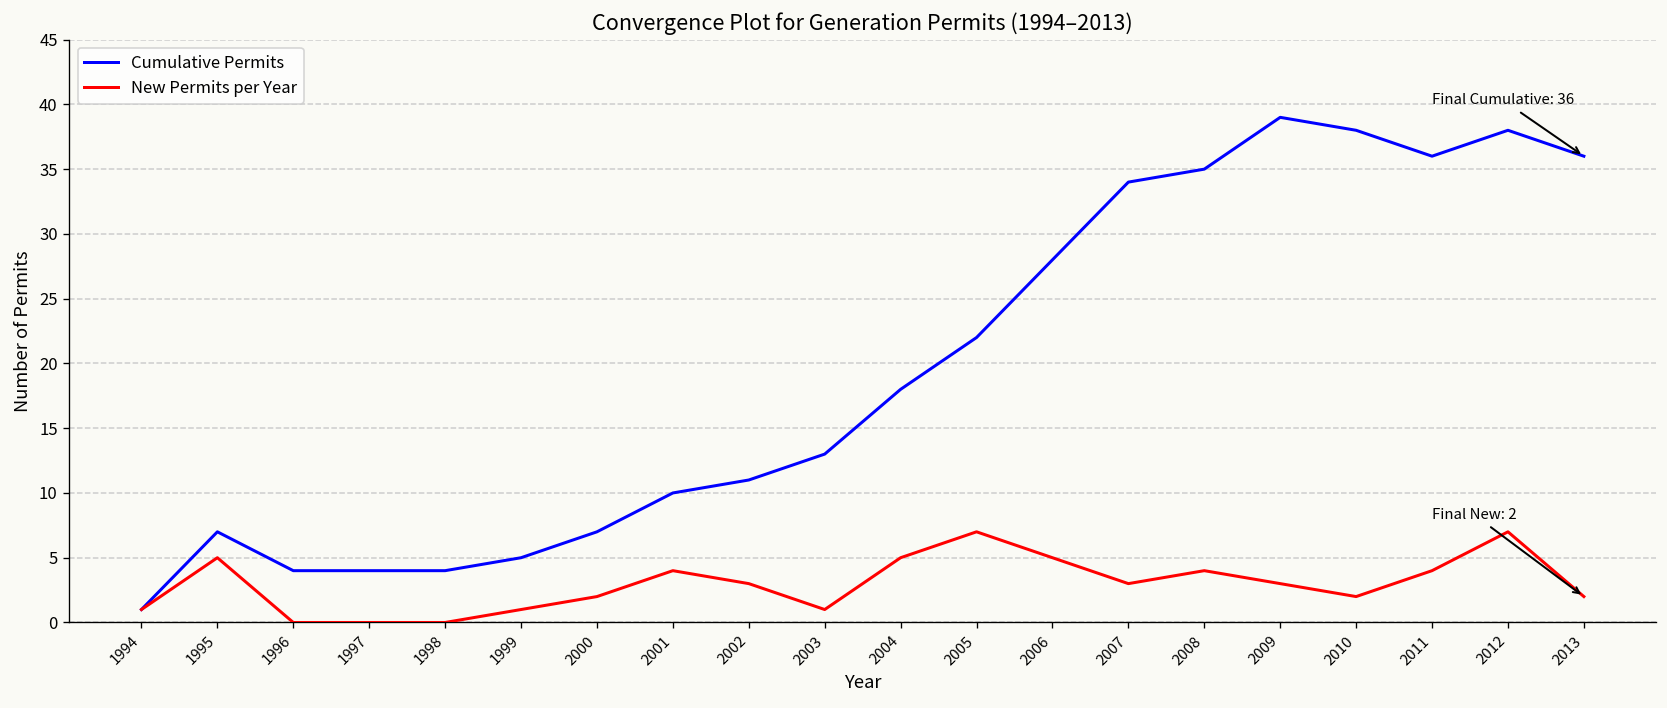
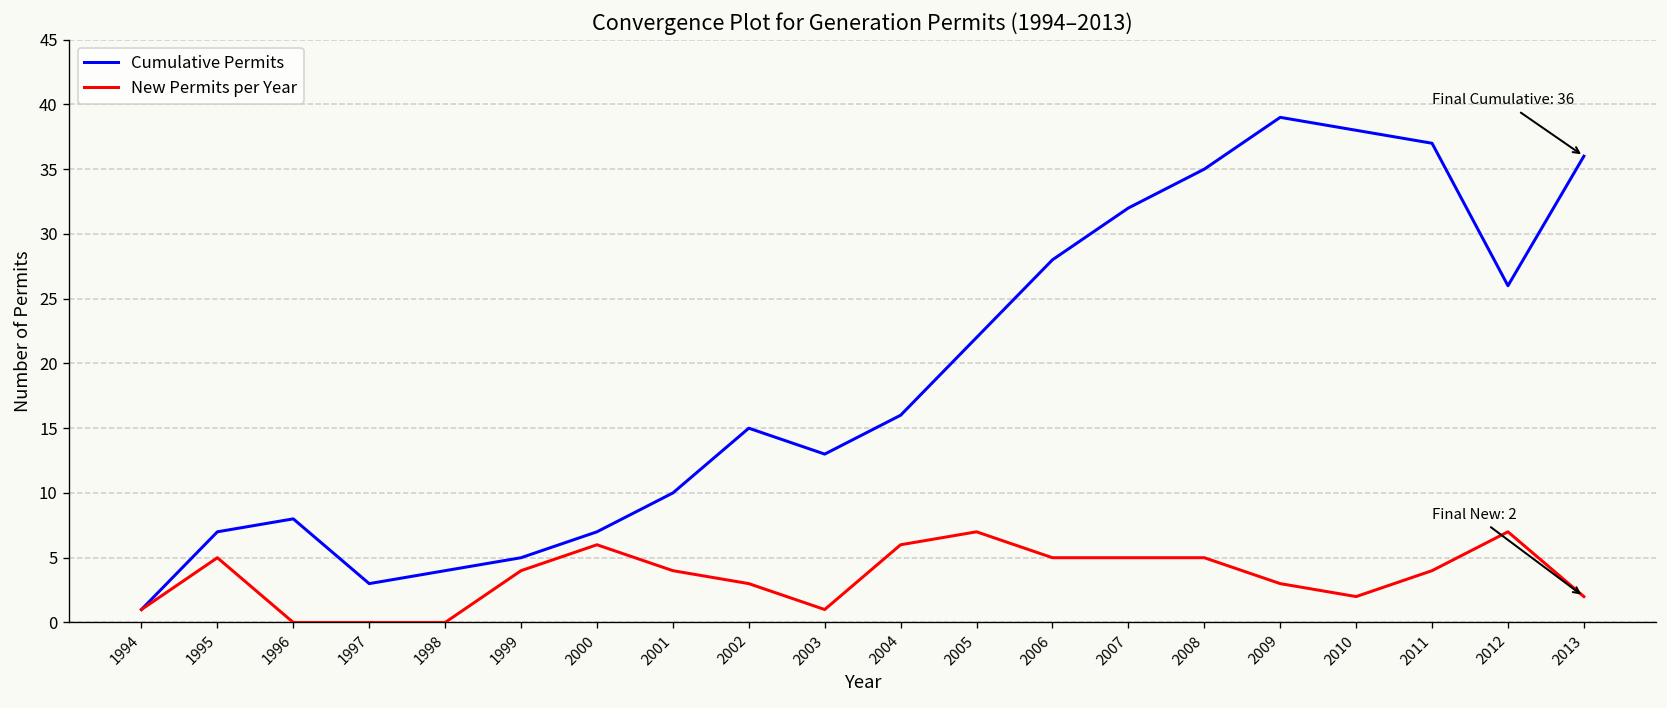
  {
    "Cumulative Permits": {
      "1995": 7,
-     "1996": 4,
-     "1997": 4,
+     "1996": 8,
+     "1997": 3,
      "1998": 4,
      "1999": 5,
      "2000": 7,
      "2001": 10,
-     "2002": 11,
+     "2002": 15,
      "2003": 13,
-     "2004": 18,
+     "2004": 16,
      "2005": 22,
      "2006": 28,
-     "2007": 34,
+     "2007": 32,
      "2008": 35,
      "2009": 39,
      "2010": 38,
-     "2011": 36,
-     "2012": 38,
+     "2011": 37,
+     "2012": 26,
      "2013": 36
    },
    "New Permits per Year": {
      "1995": 5,
      "1996": 0,
      "1997": 0,
      "1998": 0,
-     "1999": 1,
-     "2000": 2,
+     "1999": 4,
+     "2000": 6,
      "2001": 4,
      "2002": 3,
      "2003": 1,
-     "2004": 5,
+     "2004": 6,
      "2005": 7,
      "2006": 5,
-     "2007": 3,
-     "2008": 4,
+     "2007": 5,
+     "2008": 5,
      "2009": 3,
      "2010": 2,
      "2013": 2
    }
  }
